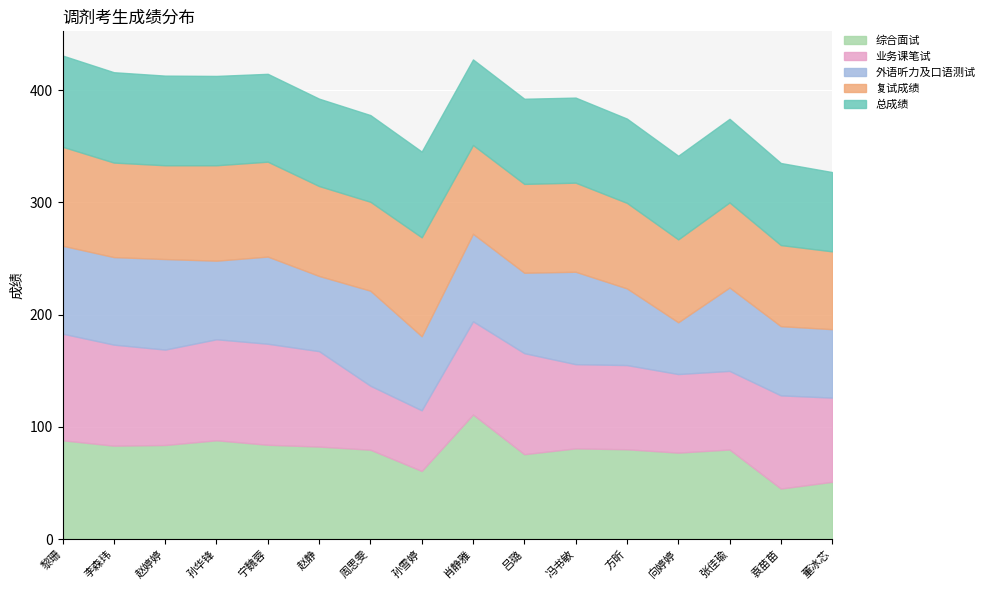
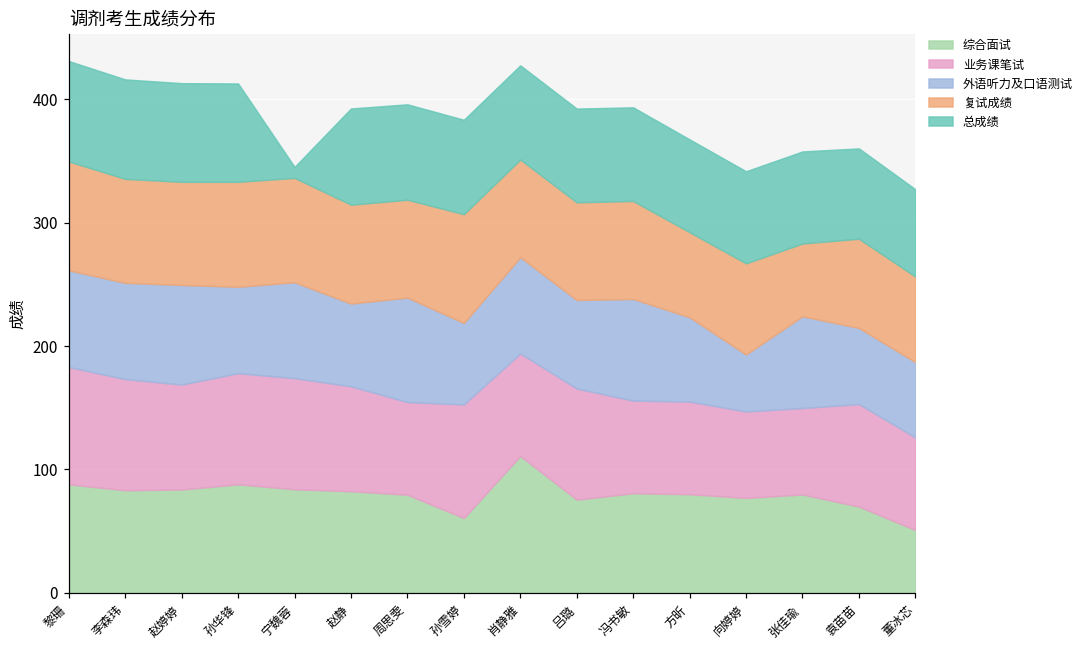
  {
    "综合面试": {
      "黎珊": 88,
      "李森玮": 83,
      "赵婷婷": 84,
      "孙华锋": 88,
      "宁魏蓉": 84,
      "赵静": 82,
      "周思雯": 80,
      "孙雪婷": 61,
      "肖静雅": 111,
      "吕璐": 76,
      "冯书敏": 81,
      "方昕": 80,
      "向婷婷": 77,
      "张佳瑜": 80,
-     "袁苗苗": 45,
+     "袁苗苗": 70,
      "董冰芯": 51
    },
    "业务课笔试": {
      "黎珊": 95,
      "李森玮": 90,
      "赵婷婷": 85,
      "孙华锋": 90,
      "宁魏蓉": 90,
      "赵静": 85,
-     "周思雯": 57,
-     "孙雪婷": 54,
+     "周思雯": 75,
+     "孙雪婷": 92,
      "肖静雅": 83,
      "吕璐": 90,
      "冯书敏": 75,
      "方昕": 75,
      "向婷婷": 70,
      "张佳瑜": 70,
      "袁苗苗": 83,
      "董冰芯": 75
    },
    "外语听力及口语测试": {
      "黎珊": 78,
      "李森玮": 78,
      "赵婷婷": 81,
      "孙华锋": 70,
      "宁魏蓉": 78,
      "赵静": 67,
      "周思雯": 85,
      "孙雪婷": 66,
      "肖静雅": 78,
      "吕璐": 72,
      "冯书敏": 82,
      "方昕": 68,
      "向婷婷": 46,
      "张佳瑜": 74,
      "袁苗苗": 62,
      "董冰芯": 61
    },
    "复试成绩": {
      "黎珊": 88,
      "李森玮": 84,
      "赵婷婷": 84,
      "孙华锋": 85,
      "宁魏蓉": 85,
      "赵静": 80,
      "周思雯": 79,
      "孙雪婷": 88,
      "肖静雅": 79,
      "吕璐": 79,
      "冯书敏": 79,
-     "方昕": 76,
+     "方昕": 69,
      "向婷婷": 74,
-     "张佳瑜": 76,
+     "张佳瑜": 59,
      "袁苗苗": 72,
      "董冰芯": 69
    },
    "总成绩": {
      "黎珊": 81,
      "李森玮": 81,
      "赵婷婷": 80,
      "孙华锋": 80,
-     "宁魏蓉": 78,
+     "宁魏蓉": 9,
      "赵静": 78,
      "周思雯": 77,
      "孙雪婷": 76,
      "肖静雅": 76,
      "吕璐": 76,
      "冯书敏": 76,
      "方昕": 75,
      "向婷婷": 75,
      "张佳瑜": 74,
      "袁苗苗": 73,
      "董冰芯": 71
    }
  }
